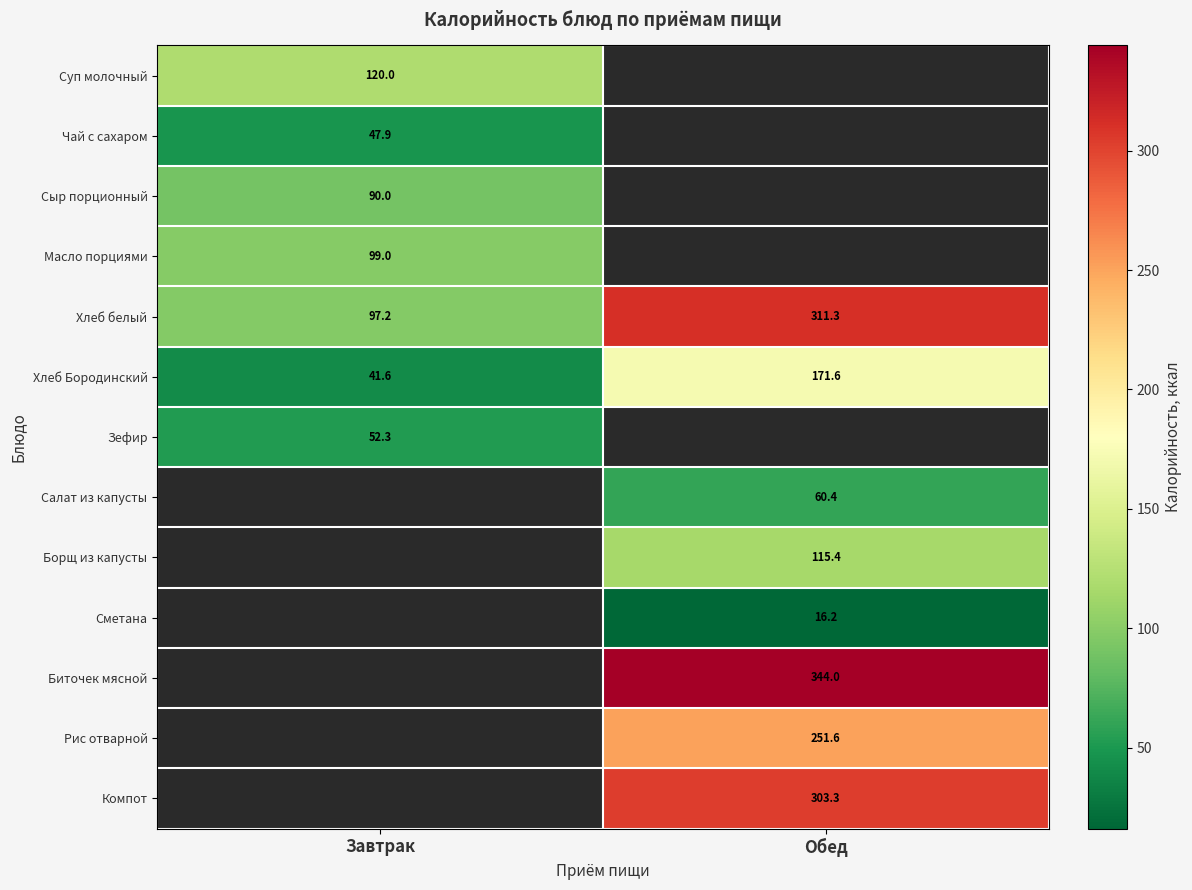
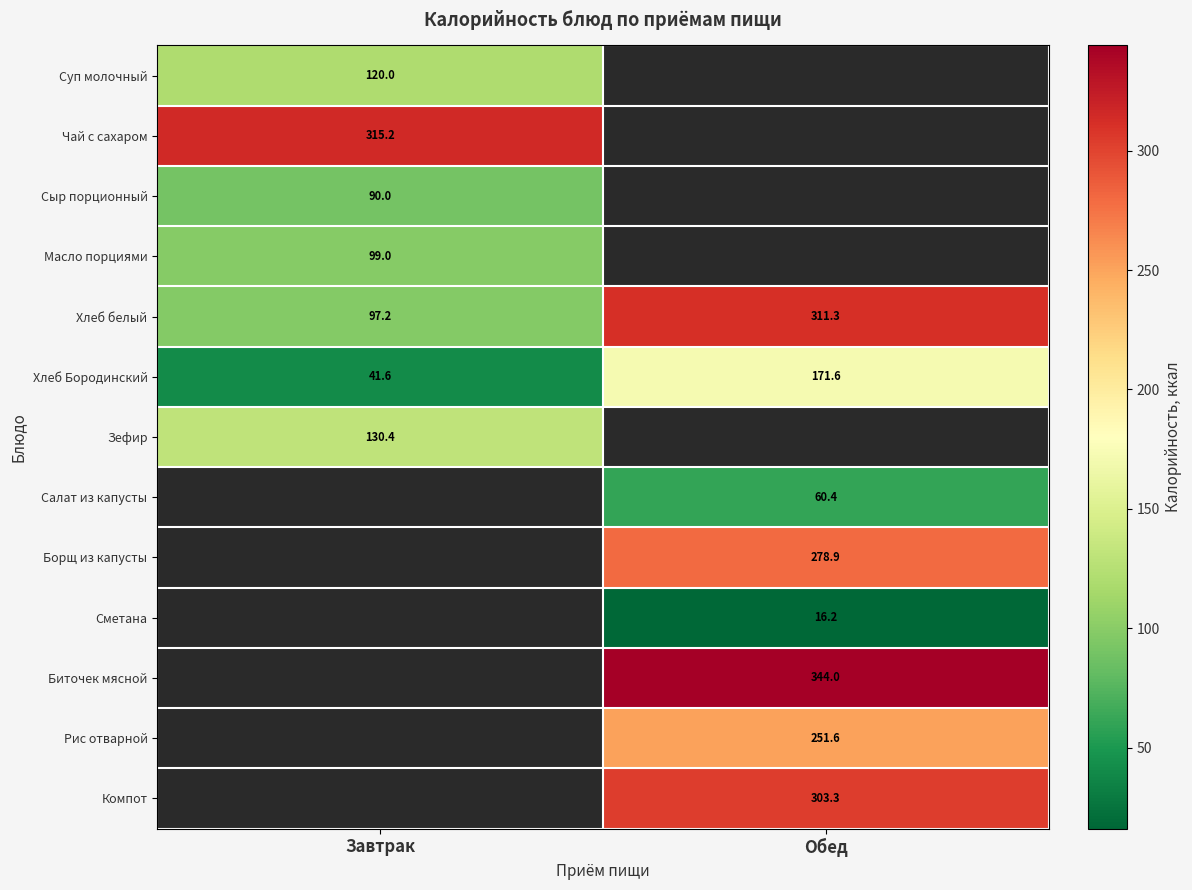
  {
    "Суп молочный": {
      "Завтрак": 120.0
    },
    "Чай с сахаром": {
-     "Завтрак": 47.9
+     "Завтрак": 315.2
    },
    "Сыр порционный": {
      "Завтрак": 90.0
    },
    "Масло порциями": {
      "Завтрак": 99.0
    },
    "Хлеб белый": {
      "Завтрак": 97.2,
      "Обед": 311.3
    },
    "Хлеб Бородинский": {
      "Завтрак": 41.6,
      "Обед": 171.6
    },
    "Зефир": {
-     "Завтрак": 52.3
+     "Завтрак": 130.4
    },
    "Салат из капусты": {
      "Обед": 60.4
    },
    "Борщ из капусты": {
-     "Обед": 115.4
+     "Обед": 278.9
    },
    "Сметана": {
      "Обед": 16.2
    },
    "Биточек мясной": {
      "Обед": 344.0
    },
    "Рис отварной": {
      "Обед": 251.6
    },
    "Компот": {
      "Обед": 303.3
    }
  }
